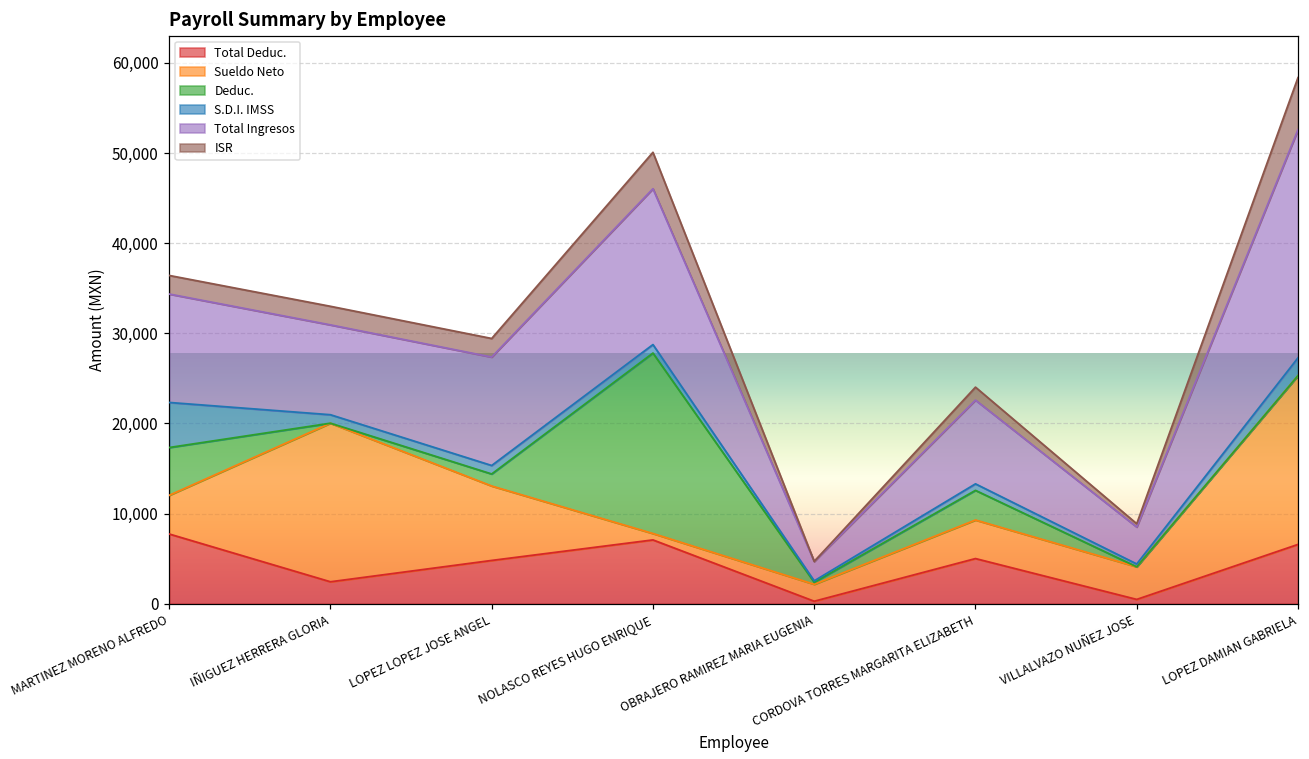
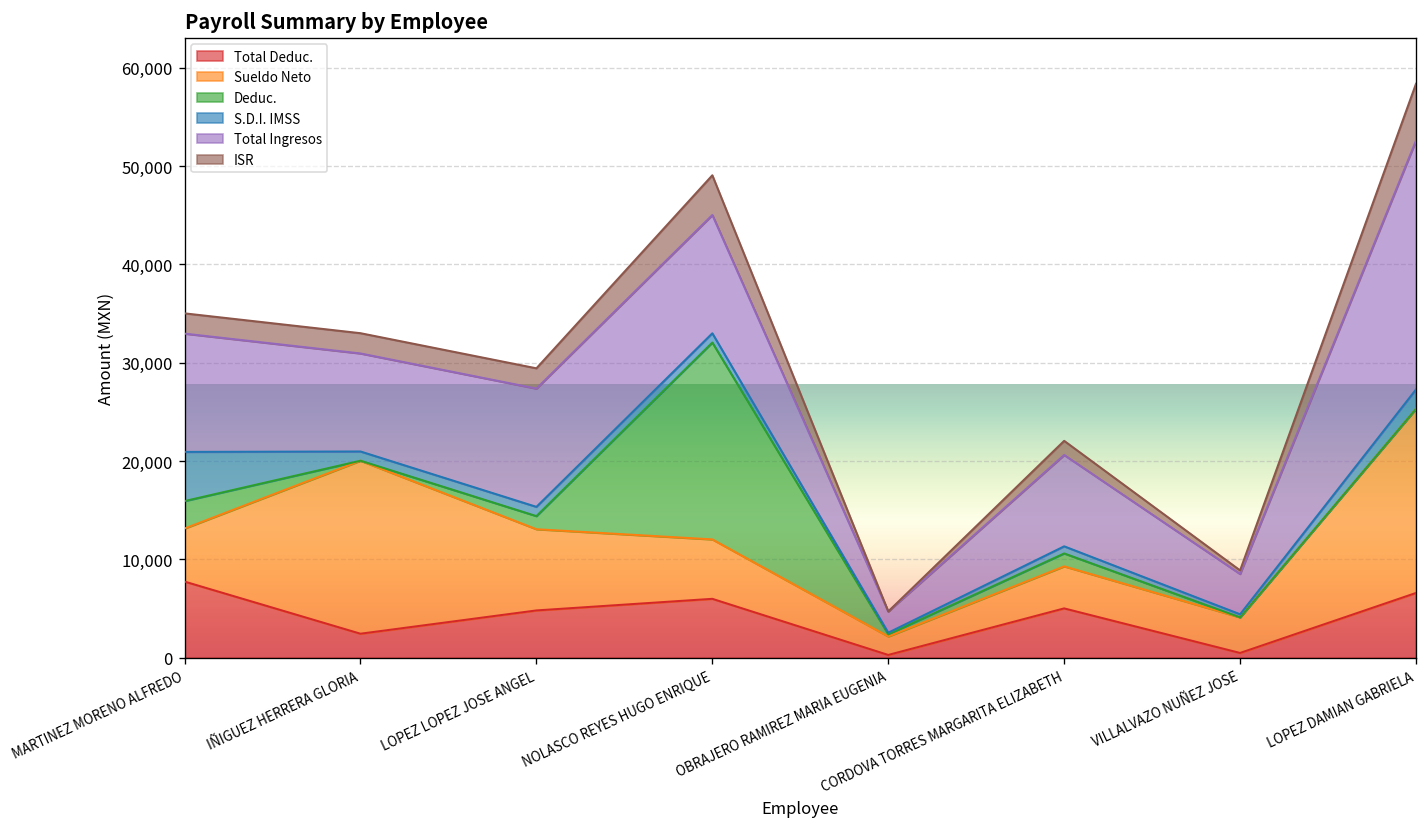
  {
    "Total Deduc.": {
      "MARTINEZ MORENO ALFREDO": "8,000",
      "IÑIGUEZ HERRERA GLORIA": "2,000",
      "LOPEZ LOPEZ JOSE ANGEL": "5,000",
-     "NOLASCO REYES HUGO ENRIQUE": "7,000",
+     "NOLASCO REYES HUGO ENRIQUE": "6,000",
      "OBRAJERO RAMIREZ MARIA EUGENIA": "0",
      "CORDOVA TORRES MARGARITA ELIZABETH": "5,000",
      "VILLALVAZO NUÑEZ JOSE": "0",
      "LOPEZ DAMIAN GABRIELA": "7,000"
    },
    "Sueldo Neto": {
-     "MARTINEZ MORENO ALFREDO": "4,000",
+     "MARTINEZ MORENO ALFREDO": "5,000",
      "LOPEZ LOPEZ JOSE ANGEL": "8,000",
-     "NOLASCO REYES HUGO ENRIQUE": "1,000",
+     "NOLASCO REYES HUGO ENRIQUE": "6,000",
      "CORDOVA TORRES MARGARITA ELIZABETH": "4,000"
    },
    "Deduc.": {
-     "MARTINEZ MORENO ALFREDO": "5,000",
+     "MARTINEZ MORENO ALFREDO": "3,000",
      "LOPEZ LOPEZ JOSE ANGEL": "1,000",
      "NOLASCO REYES HUGO ENRIQUE": "20,000",
-     "CORDOVA TORRES MARGARITA ELIZABETH": "3,000"
+     "CORDOVA TORRES MARGARITA ELIZABETH": "1,000"
    },
    "S.D.I. IMSS": {
      "MARTINEZ MORENO ALFREDO": "5,000",
      "IÑIGUEZ HERRERA GLORIA": "1,000",
      "LOPEZ LOPEZ JOSE ANGEL": "1,000",
      "NOLASCO REYES HUGO ENRIQUE": "1,000",
      "CORDOVA TORRES MARGARITA ELIZABETH": "1,000",
      "VILLALVAZO NUÑEZ JOSE": "0",
      "LOPEZ DAMIAN GABRIELA": "2,000"
    },
    "Total Ingresos": {
      "MARTINEZ MORENO ALFREDO": "12,000",
      "IÑIGUEZ HERRERA GLORIA": "10,000",
      "LOPEZ LOPEZ JOSE ANGEL": "12,000",
-     "NOLASCO REYES HUGO ENRIQUE": "17,000",
+     "NOLASCO REYES HUGO ENRIQUE": "12,000",
      "CORDOVA TORRES MARGARITA ELIZABETH": "9,000",
      "VILLALVAZO NUÑEZ JOSE": "4,000",
      "LOPEZ DAMIAN GABRIELA": "25,000"
    },
    "ISR": {
      "MARTINEZ MORENO ALFREDO": "2,000",
      "IÑIGUEZ HERRERA GLORIA": "2,000",
      "LOPEZ LOPEZ JOSE ANGEL": "2,000",
      "NOLASCO REYES HUGO ENRIQUE": "4,000",
      "CORDOVA TORRES MARGARITA ELIZABETH": "1,000",
      "VILLALVAZO NUÑEZ JOSE": "0",
      "LOPEZ DAMIAN GABRIELA": "6,000"
    }
  }
